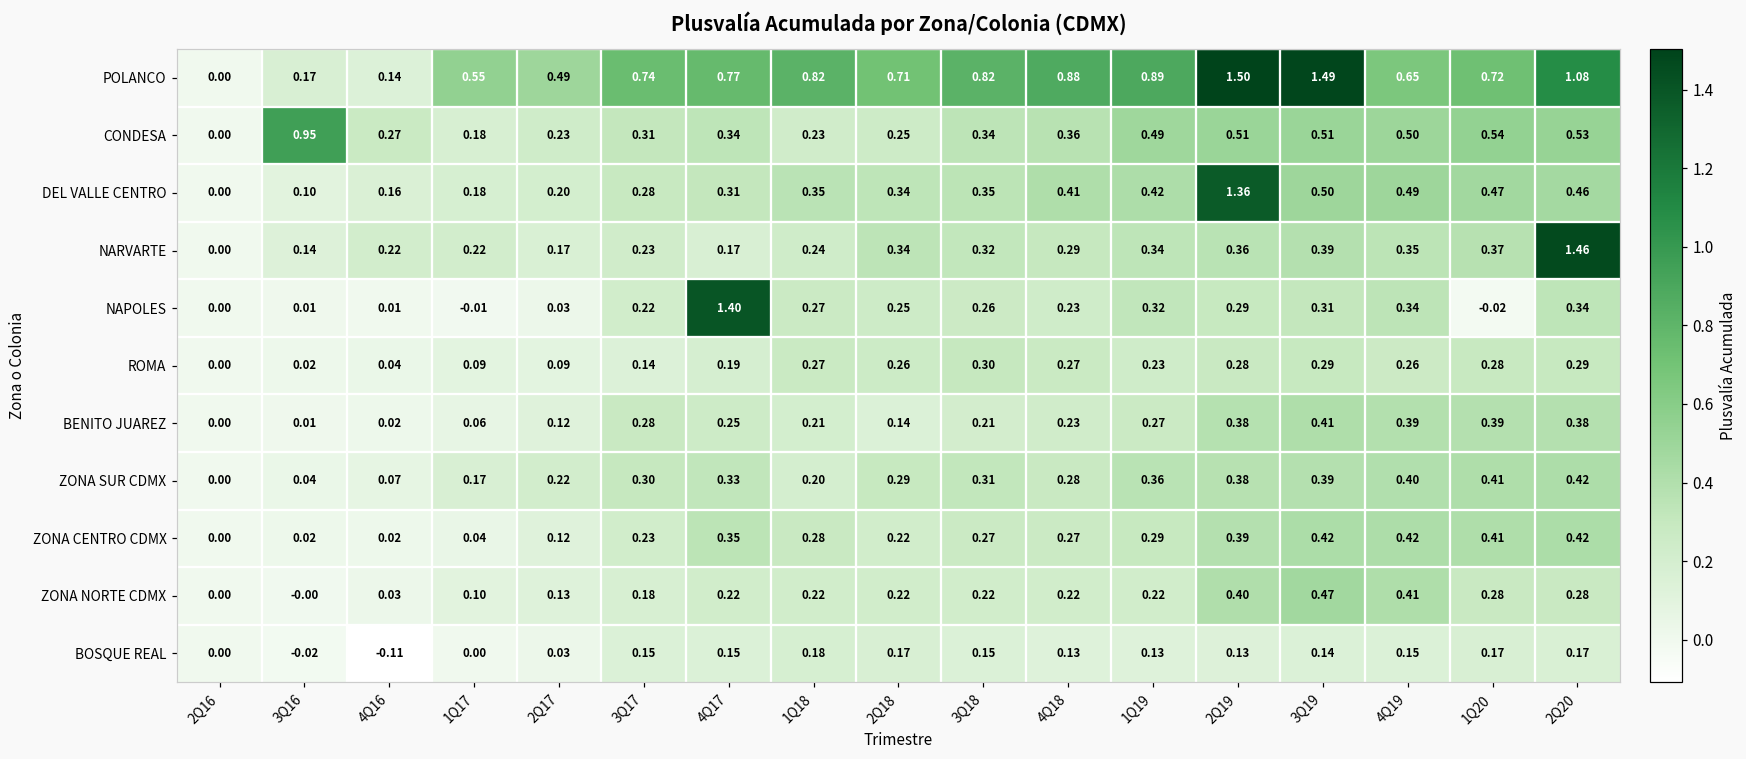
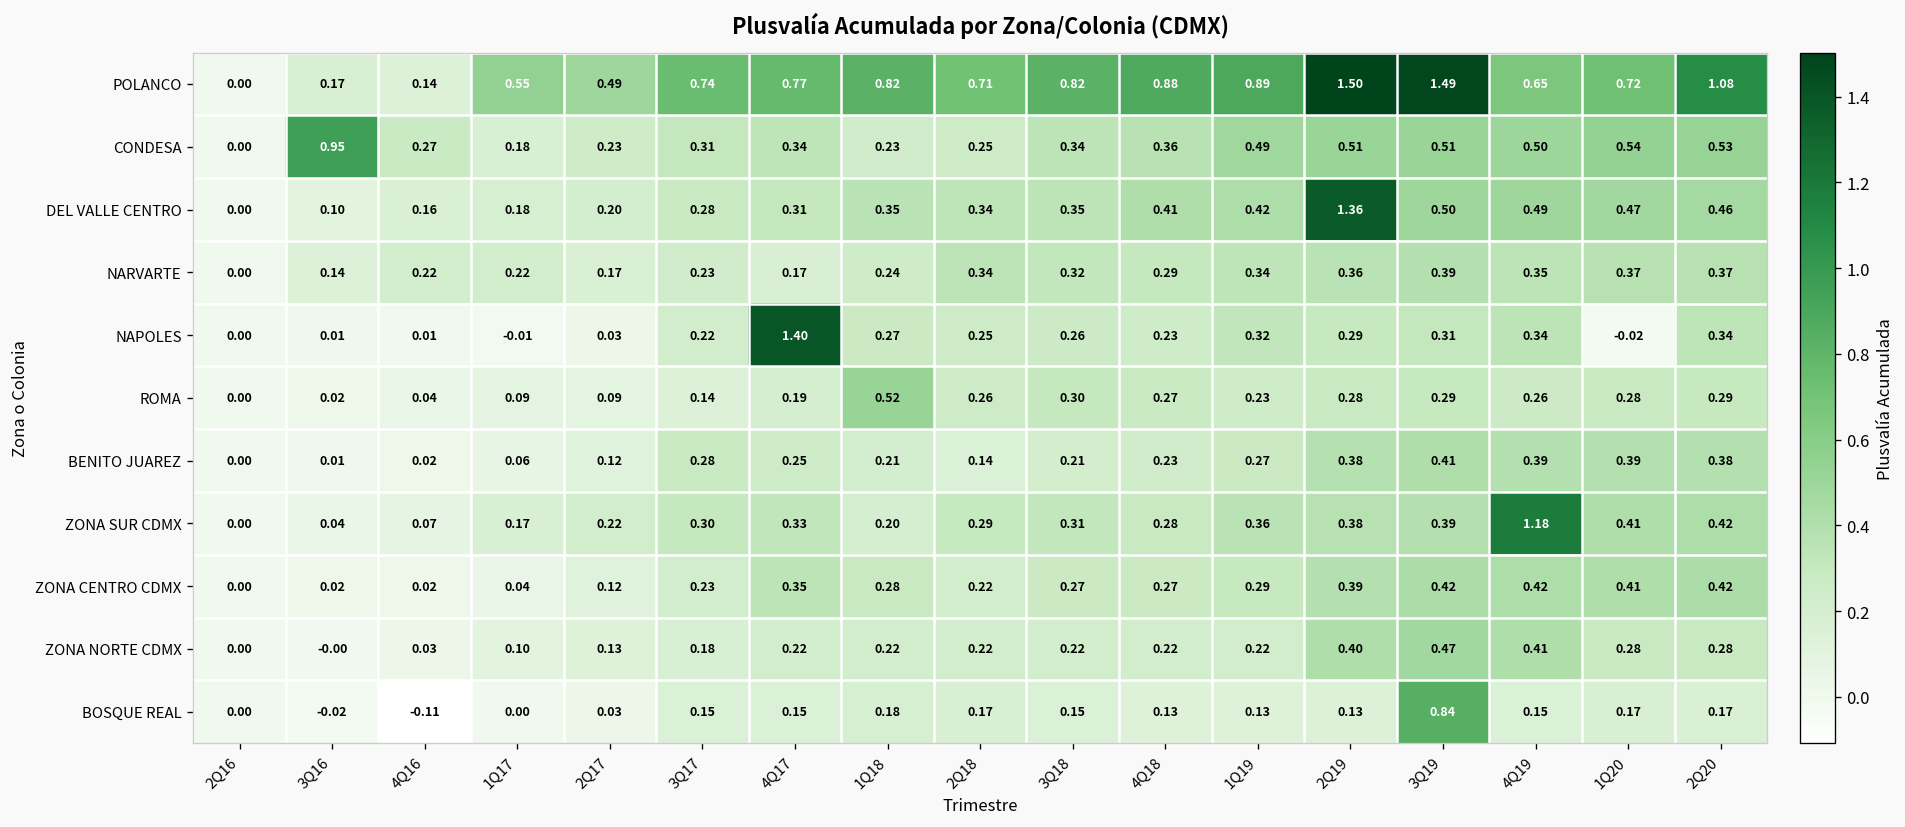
  {
    "POLANCO": {
      "2Q16": 0.00,
      "3Q16": 0.17,
      "4Q16": 0.14,
      "1Q17": 0.55,
      "2Q17": 0.49,
      "3Q17": 0.74,
      "4Q17": 0.77,
      "1Q18": 0.82,
      "2Q18": 0.71,
      "3Q18": 0.82,
      "4Q18": 0.88,
      "1Q19": 0.89,
      "2Q19": 1.50,
      "3Q19": 1.49,
      "4Q19": 0.65,
      "1Q20": 0.72,
      "2Q20": 1.08
    },
    "CONDESA": {
      "2Q16": 0.00,
      "3Q16": 0.95,
      "4Q16": 0.27,
      "1Q17": 0.18,
      "2Q17": 0.23,
      "3Q17": 0.31,
      "4Q17": 0.34,
      "1Q18": 0.23,
      "2Q18": 0.25,
      "3Q18": 0.34,
      "4Q18": 0.36,
      "1Q19": 0.49,
      "2Q19": 0.51,
      "3Q19": 0.51,
      "4Q19": 0.50,
      "1Q20": 0.54,
      "2Q20": 0.53
    },
    "DEL VALLE CENTRO": {
      "2Q16": 0.00,
      "3Q16": 0.10,
      "4Q16": 0.16,
      "1Q17": 0.18,
      "2Q17": 0.20,
      "3Q17": 0.28,
      "4Q17": 0.31,
      "1Q18": 0.35,
      "2Q18": 0.34,
      "3Q18": 0.35,
      "4Q18": 0.41,
      "1Q19": 0.42,
      "2Q19": 1.36,
      "3Q19": 0.50,
      "4Q19": 0.49,
      "1Q20": 0.47,
      "2Q20": 0.46
    },
    "NARVARTE": {
      "2Q16": 0.00,
      "3Q16": 0.14,
      "4Q16": 0.22,
      "1Q17": 0.22,
      "2Q17": 0.17,
      "3Q17": 0.23,
      "4Q17": 0.17,
      "1Q18": 0.24,
      "2Q18": 0.34,
      "3Q18": 0.32,
      "4Q18": 0.29,
      "1Q19": 0.34,
      "2Q19": 0.36,
      "3Q19": 0.39,
      "4Q19": 0.35,
      "1Q20": 0.37,
-     "2Q20": 1.46
+     "2Q20": 0.37
    },
    "NAPOLES": {
      "2Q16": 0.00,
      "3Q16": 0.01,
      "4Q16": 0.01,
      "1Q17": -0.01,
      "2Q17": 0.03,
      "3Q17": 0.22,
      "4Q17": 1.40,
      "1Q18": 0.27,
      "2Q18": 0.25,
      "3Q18": 0.26,
      "4Q18": 0.23,
      "1Q19": 0.32,
      "2Q19": 0.29,
      "3Q19": 0.31,
      "4Q19": 0.34,
      "1Q20": -0.02,
      "2Q20": 0.34
    },
    "ROMA": {
      "2Q16": 0.00,
      "3Q16": 0.02,
      "4Q16": 0.04,
      "1Q17": 0.09,
      "2Q17": 0.09,
      "3Q17": 0.14,
      "4Q17": 0.19,
-     "1Q18": 0.27,
+     "1Q18": 0.52,
      "2Q18": 0.26,
      "3Q18": 0.30,
      "4Q18": 0.27,
      "1Q19": 0.23,
      "2Q19": 0.28,
      "3Q19": 0.29,
      "4Q19": 0.26,
      "1Q20": 0.28,
      "2Q20": 0.29
    },
    "BENITO JUAREZ": {
      "2Q16": 0.00,
      "3Q16": 0.01,
      "4Q16": 0.02,
      "1Q17": 0.06,
      "2Q17": 0.12,
      "3Q17": 0.28,
      "4Q17": 0.25,
      "1Q18": 0.21,
      "2Q18": 0.14,
      "3Q18": 0.21,
      "4Q18": 0.23,
      "1Q19": 0.27,
      "2Q19": 0.38,
      "3Q19": 0.41,
      "4Q19": 0.39,
      "1Q20": 0.39,
      "2Q20": 0.38
    },
    "ZONA SUR CDMX": {
      "2Q16": 0.00,
      "3Q16": 0.04,
      "4Q16": 0.07,
      "1Q17": 0.17,
      "2Q17": 0.22,
      "3Q17": 0.30,
      "4Q17": 0.33,
      "1Q18": 0.20,
      "2Q18": 0.29,
      "3Q18": 0.31,
      "4Q18": 0.28,
      "1Q19": 0.36,
      "2Q19": 0.38,
      "3Q19": 0.39,
-     "4Q19": 0.40,
+     "4Q19": 1.18,
      "1Q20": 0.41,
      "2Q20": 0.42
    },
    "ZONA CENTRO CDMX": {
      "2Q16": 0.00,
      "3Q16": 0.02,
      "4Q16": 0.02,
      "1Q17": 0.04,
      "2Q17": 0.12,
      "3Q17": 0.23,
      "4Q17": 0.35,
      "1Q18": 0.28,
      "2Q18": 0.22,
      "3Q18": 0.27,
      "4Q18": 0.27,
      "1Q19": 0.29,
      "2Q19": 0.39,
      "3Q19": 0.42,
      "4Q19": 0.42,
      "1Q20": 0.41,
      "2Q20": 0.42
    },
    "ZONA NORTE CDMX": {
      "2Q16": 0.00,
      "3Q16": -0.00,
      "4Q16": 0.03,
      "1Q17": 0.10,
      "2Q17": 0.13,
      "3Q17": 0.18,
      "4Q17": 0.22,
      "1Q18": 0.22,
      "2Q18": 0.22,
      "3Q18": 0.22,
      "4Q18": 0.22,
      "1Q19": 0.22,
      "2Q19": 0.40,
      "3Q19": 0.47,
      "4Q19": 0.41,
      "1Q20": 0.28,
      "2Q20": 0.28
    },
    "BOSQUE REAL": {
      "2Q16": 0.00,
      "3Q16": -0.02,
      "4Q16": -0.11,
      "1Q17": 0.00,
      "2Q17": 0.03,
      "3Q17": 0.15,
      "4Q17": 0.15,
      "1Q18": 0.18,
      "2Q18": 0.17,
      "3Q18": 0.15,
      "4Q18": 0.13,
      "1Q19": 0.13,
      "2Q19": 0.13,
-     "3Q19": 0.14,
+     "3Q19": 0.84,
      "4Q19": 0.15,
      "1Q20": 0.17,
      "2Q20": 0.17
    }
  }
